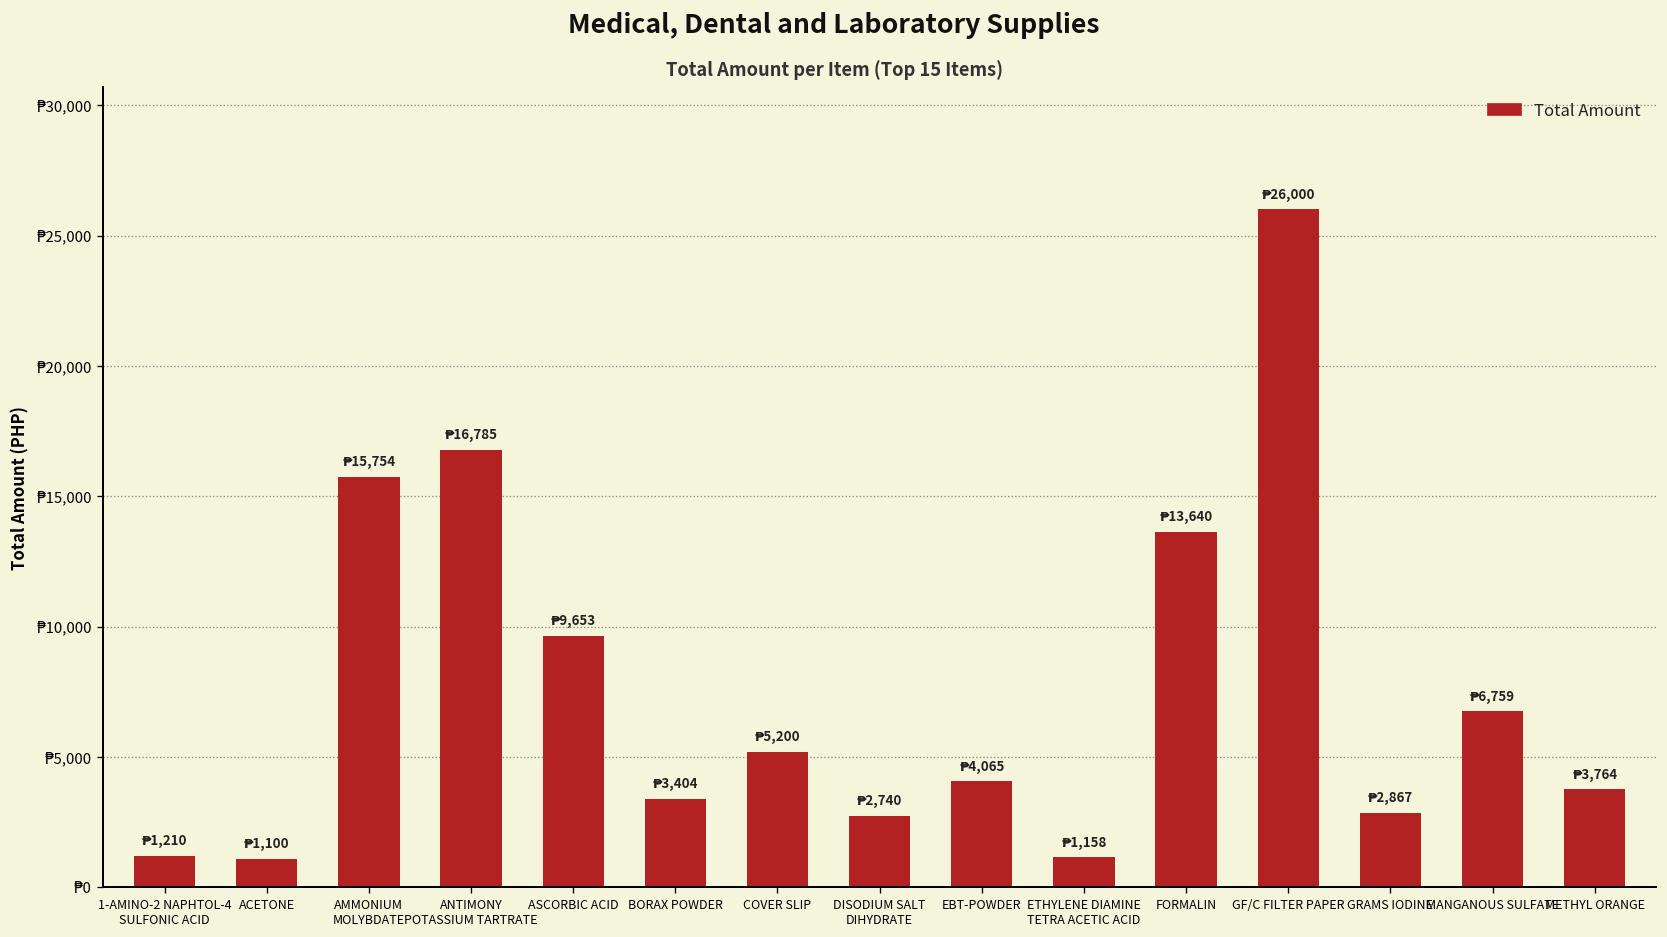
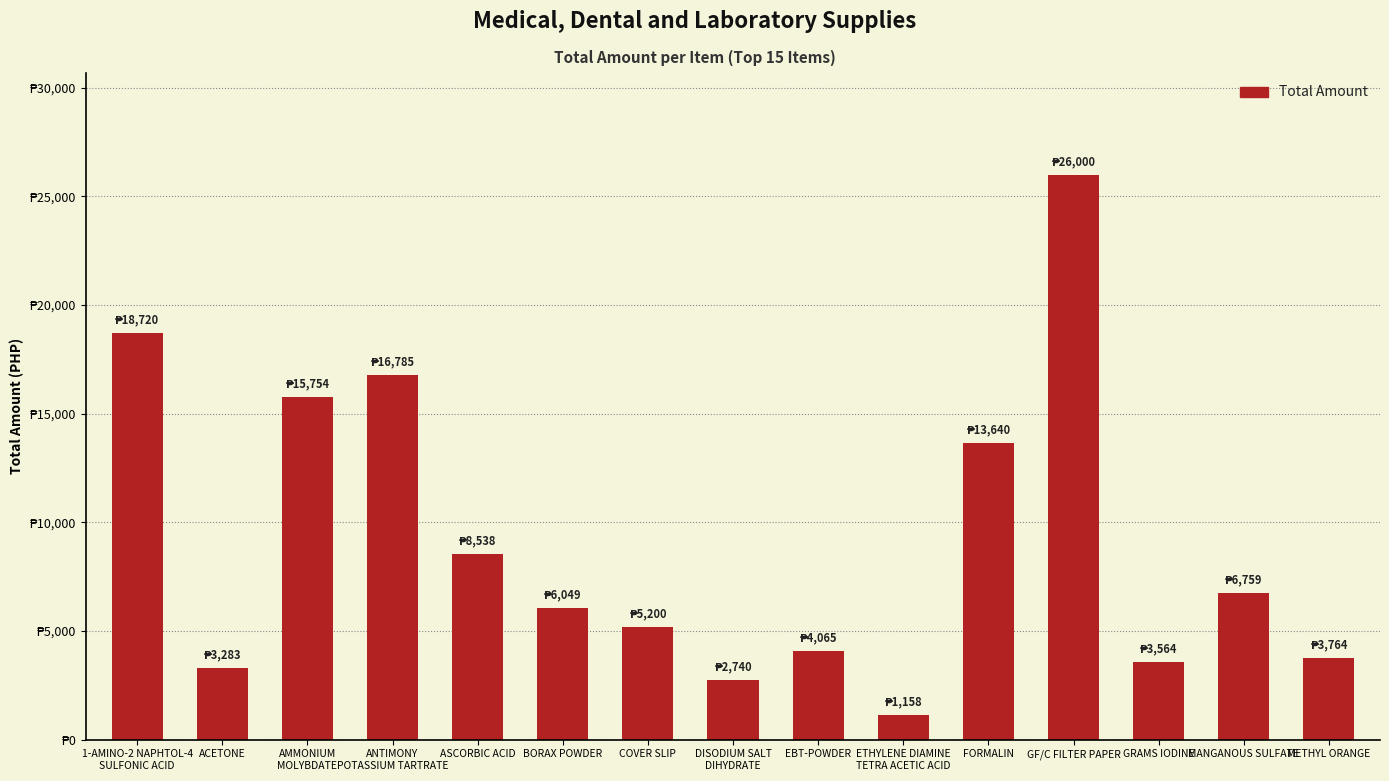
  {
-   "1-AMINO-2 NAPHTOL-4 SULFONIC ACID": "1,210",
-   "ACETONE": "1,100",
+   "1-AMINO-2 NAPHTOL-4 SULFONIC ACID": "18,720",
+   "ACETONE": "3,283",
    "AMMONIUM MOLYBDATE": "15,754",
    "ANTIMONY POTASSIUM TARTRATE": "16,785",
-   "ASCORBIC ACID": "9,653",
-   "BORAX POWDER": "3,404",
+   "ASCORBIC ACID": "8,538",
+   "BORAX POWDER": "6,049",
    "COVER SLIP": "5,200",
    "DISODIUM SALT DIHYDRATE": "2,740",
    "EBT-POWDER": "4,065",
    "ETHYLENE DIAMINE TETRA ACETIC ACID": "1,158",
    "FORMALIN": "13,640",
    "GF/C FILTER PAPER": "26,000",
-   "GRAMS IODINE": "2,867",
+   "GRAMS IODINE": "3,564",
    "MANGANOUS SULFATE": "6,759",
    "METHYL ORANGE": "3,764"
  }
